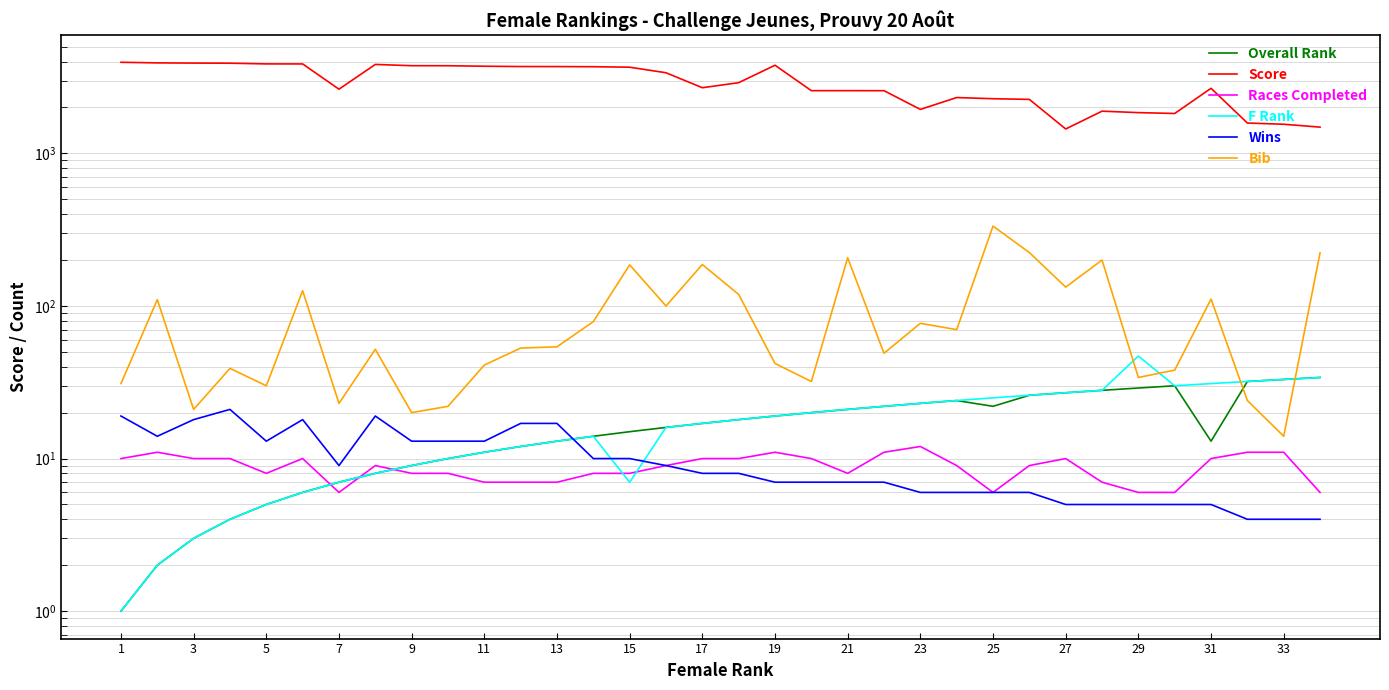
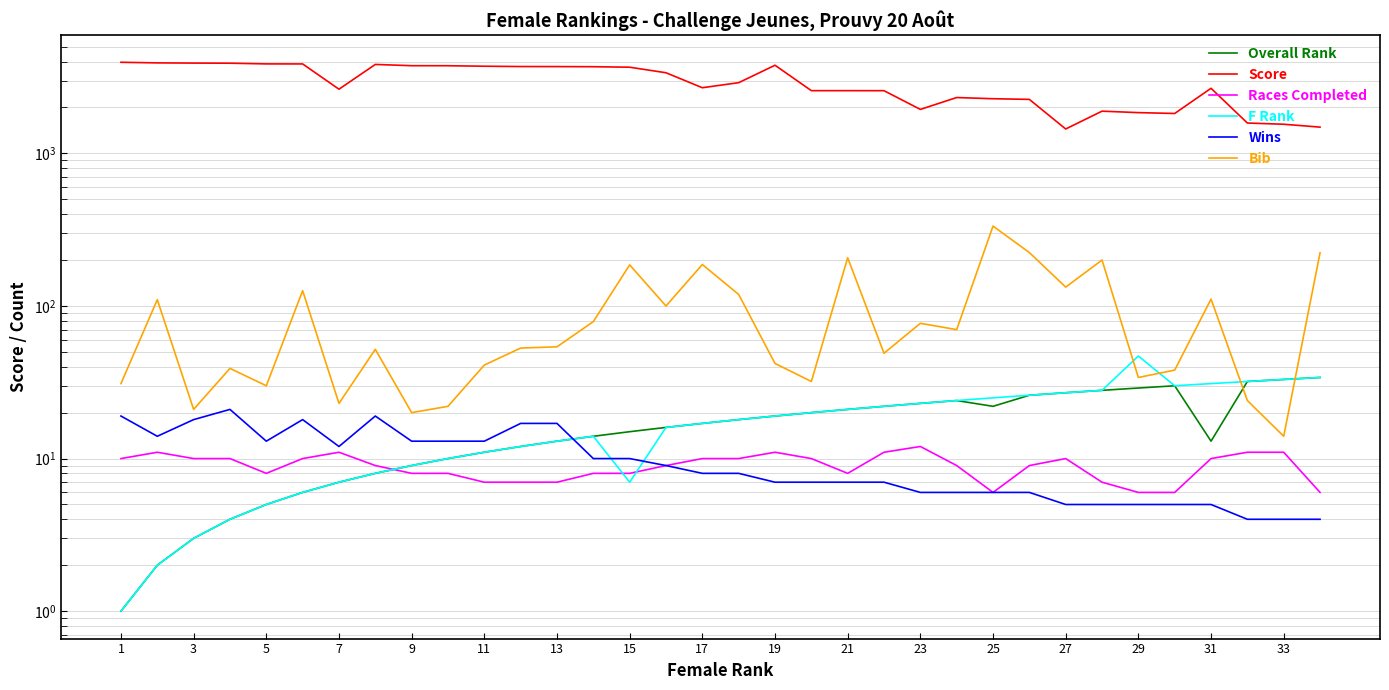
  {
    "Overall Rank": {
      "15": 15,
      "25": 22,
      "29": 29,
      "31": 13
    },
    "Score": {
      "1": 4000,
      "3": 3900,
      "5": 3900,
      "7": 2600,
      "9": 3800,
      "11": 3700,
      "13": 3700,
      "15": 3700,
      "17": 2700,
      "19": 3800,
      "21": 2600,
      "23": 1900,
      "25": 2300,
      "27": 1400,
      "29": 1900,
      "31": 2700,
      "33": 1600
    },
    "Races Completed": {
      "1": 10,
      "3": 10,
      "5": 8,
-     "7": 6,
+     "7": 11,
      "9": 8,
      "11": 7,
      "13": 7,
      "15": 8,
      "17": 10,
      "19": 11,
      "21": 8,
      "23": 12,
      "27": 10,
      "29": 6,
      "31": 10,
      "33": 11
    },
    "F Rank": {
      "15": 7,
      "25": 25,
      "29": 47,
      "31": 31
    },
    "Wins": {
      "1": 19,
      "3": 18,
      "5": 13,
-     "7": 9,
+     "7": 12,
      "9": 13,
      "11": 13,
      "13": 17,
      "15": 10,
      "17": 8,
      "19": 7,
      "21": 7,
      "23": 6,
      "27": 5,
      "29": 5,
      "31": 5,
      "33": 4
    },
    "Bib": {
      "1": 31,
      "3": 21,
      "5": 30,
      "7": 23,
      "9": 20,
      "11": 41,
      "13": 54,
      "15": 190,
      "17": 190,
      "19": 42,
      "21": 210,
      "23": 80,
      "25": 330,
      "27": 130,
      "29": 34,
      "31": 110,
      "33": 14
    }
  }
